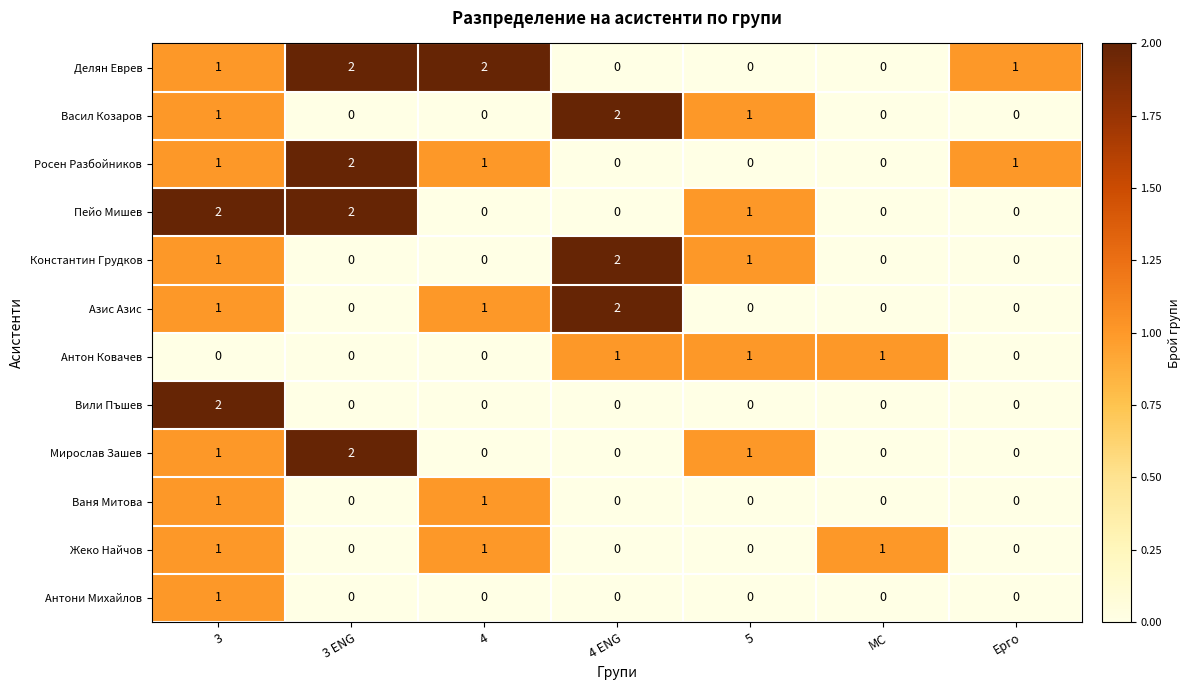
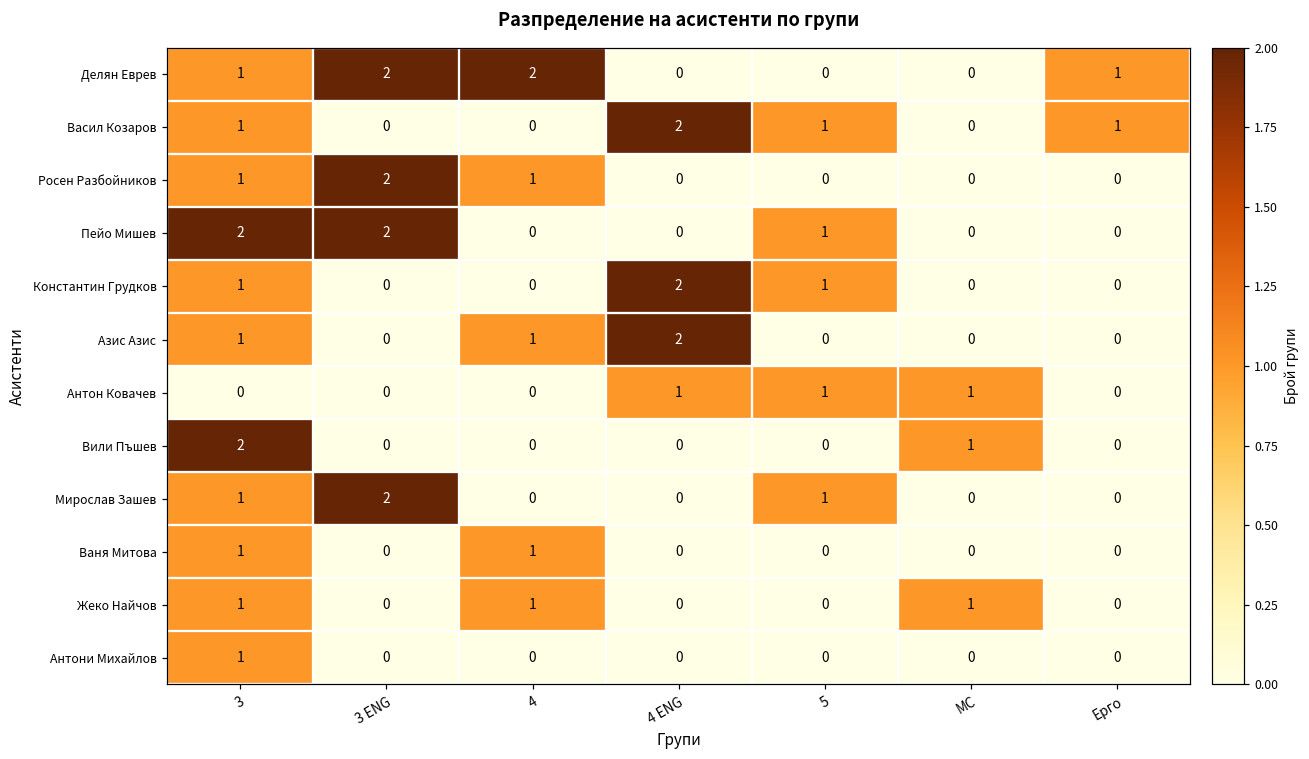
  {
    "Делян Еврев": {
      "3": 1,
      "3 ENG": 2,
      "4": 2,
      "4 ENG": 0,
      "5": 0,
      "МС": 0,
      "Ерго": 1
    },
    "Васил Козаров": {
      "3": 1,
      "3 ENG": 0,
      "4": 0,
      "4 ENG": 2,
      "5": 1,
      "МС": 0,
-     "Ерго": 0
+     "Ерго": 1
    },
    "Росен Разбойников": {
      "3": 1,
      "3 ENG": 2,
      "4": 1,
      "4 ENG": 0,
      "5": 0,
      "МС": 0,
-     "Ерго": 1
+     "Ерго": 0
    },
    "Пейо Мишев": {
      "3": 2,
      "3 ENG": 2,
      "4": 0,
      "4 ENG": 0,
      "5": 1,
      "МС": 0,
      "Ерго": 0
    },
    "Константин Грудков": {
      "3": 1,
      "3 ENG": 0,
      "4": 0,
      "4 ENG": 2,
      "5": 1,
      "МС": 0,
      "Ерго": 0
    },
    "Азис Азис": {
      "3": 1,
      "3 ENG": 0,
      "4": 1,
      "4 ENG": 2,
      "5": 0,
      "МС": 0,
      "Ерго": 0
    },
    "Антон Ковачев": {
      "3": 0,
      "3 ENG": 0,
      "4": 0,
      "4 ENG": 1,
      "5": 1,
      "МС": 1,
      "Ерго": 0
    },
    "Вили Пъшев": {
      "3": 2,
      "3 ENG": 0,
      "4": 0,
      "4 ENG": 0,
      "5": 0,
-     "МС": 0,
+     "МС": 1,
      "Ерго": 0
    },
    "Мирослав Зашев": {
      "3": 1,
      "3 ENG": 2,
      "4": 0,
      "4 ENG": 0,
      "5": 1,
      "МС": 0,
      "Ерго": 0
    },
    "Ваня Митова": {
      "3": 1,
      "3 ENG": 0,
      "4": 1,
      "4 ENG": 0,
      "5": 0,
      "МС": 0,
      "Ерго": 0
    },
    "Жеко Найчов": {
      "3": 1,
      "3 ENG": 0,
      "4": 1,
      "4 ENG": 0,
      "5": 0,
      "МС": 1,
      "Ерго": 0
    },
    "Антони Михайлов": {
      "3": 1,
      "3 ENG": 0,
      "4": 0,
      "4 ENG": 0,
      "5": 0,
      "МС": 0,
      "Ерго": 0
    }
  }
